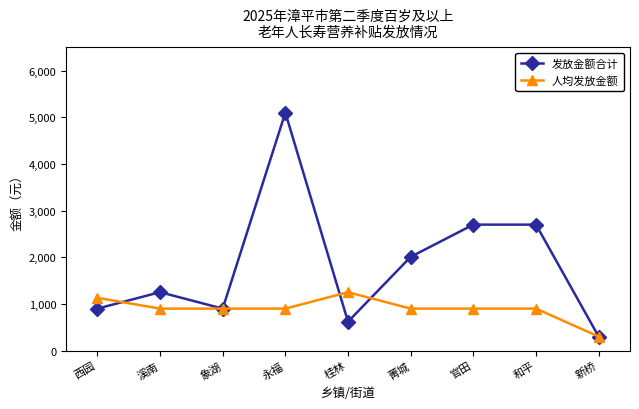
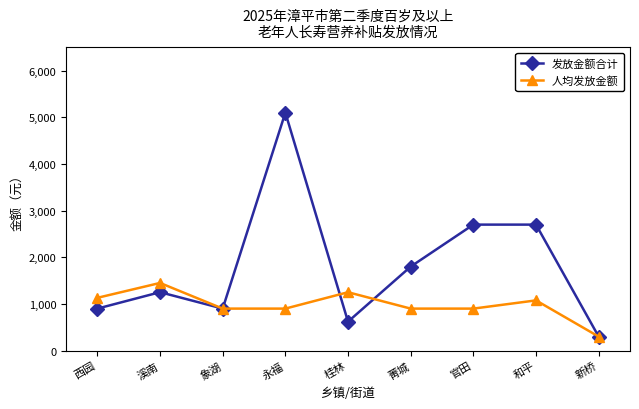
  {
    "发放金额合计": {
      "西园": "900",
      "溪南": "1,300",
      "永福": "5,100",
      "桂林": "600",
-     "菁城": "2,000",
+     "菁城": "1,800",
      "官田": "2,700",
      "和平": "2,700"
    },
    "人均发放金额": {
      "西园": "1,100",
-     "溪南": "900",
+     "溪南": "1,500",
      "永福": "900",
      "桂林": "1,300",
      "菁城": "900",
      "官田": "900",
-     "和平": "900"
+     "和平": "1,100"
    }
  }
